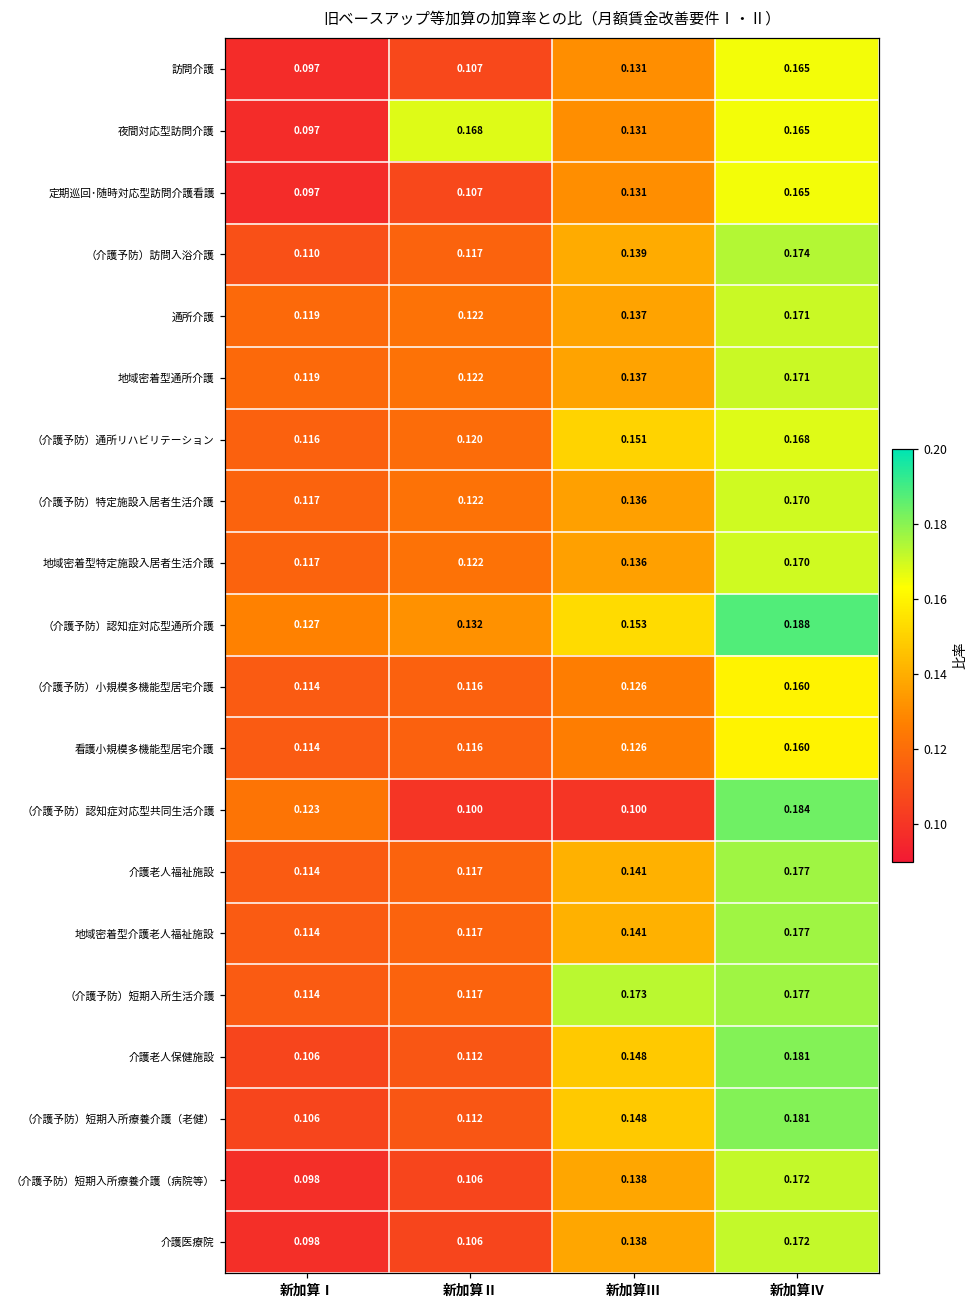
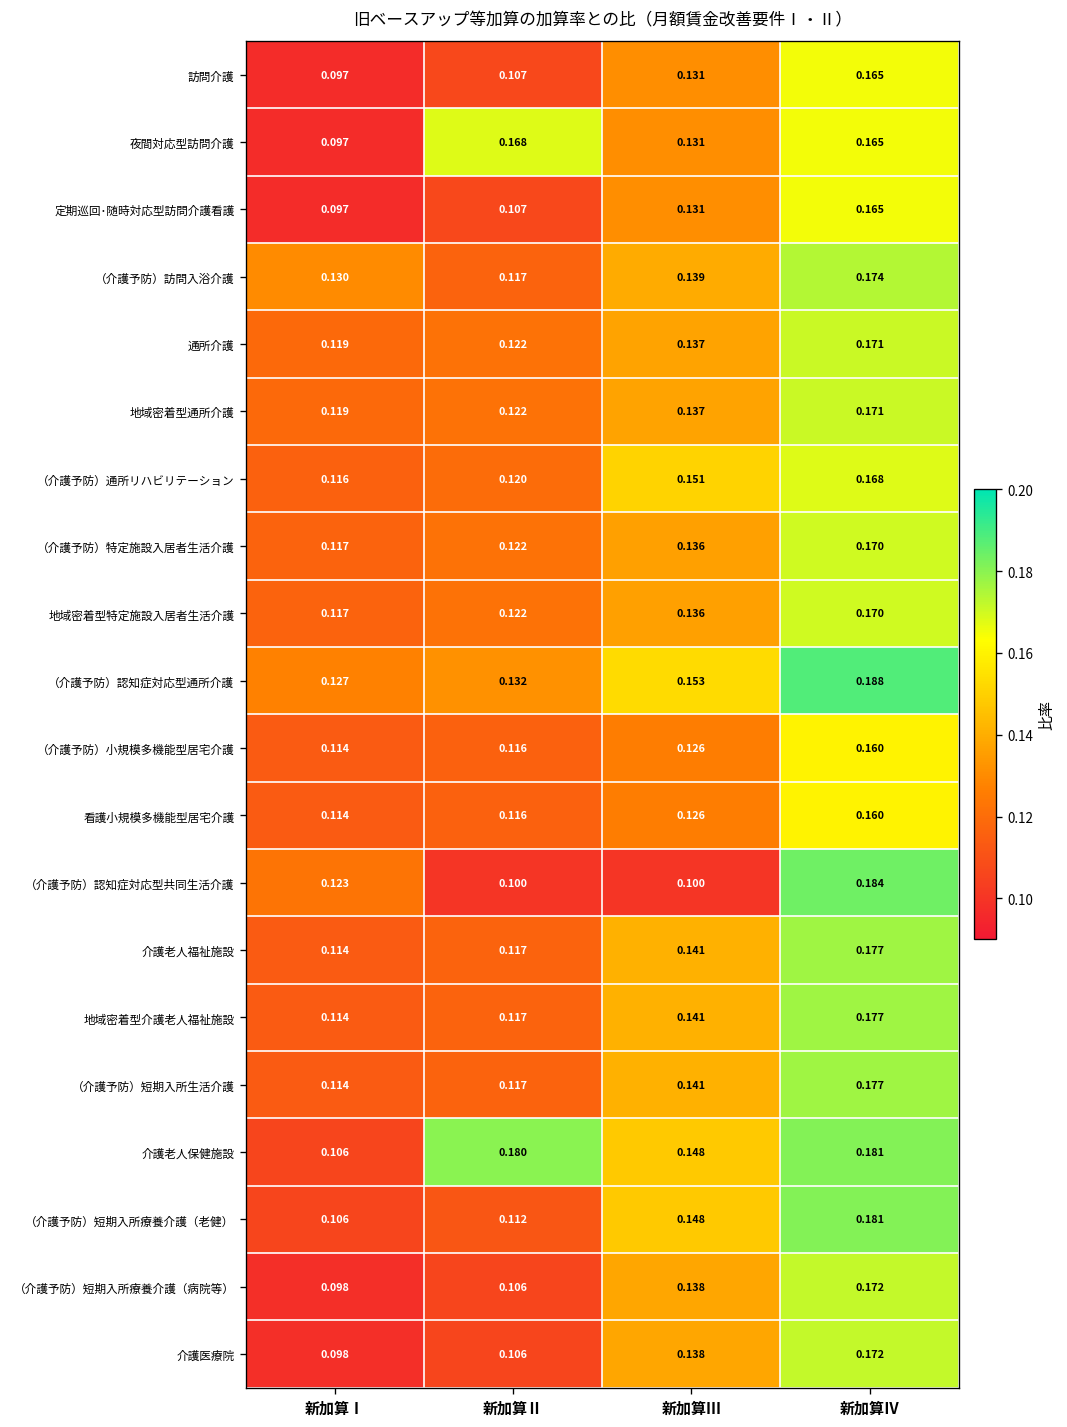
  {
    "訪問介護": {
      "新加算Ⅰ": 0.097,
      "新加算Ⅱ": 0.107,
      "新加算Ⅲ": 0.131,
      "新加算Ⅳ": 0.165
    },
    "夜間対応型訪問介護": {
      "新加算Ⅰ": 0.097,
      "新加算Ⅱ": 0.168,
      "新加算Ⅲ": 0.131,
      "新加算Ⅳ": 0.165
    },
    "定期巡回･随時対応型訪問介護看護": {
      "新加算Ⅰ": 0.097,
      "新加算Ⅱ": 0.107,
      "新加算Ⅲ": 0.131,
      "新加算Ⅳ": 0.165
    },
    "（介護予防）訪問入浴介護": {
-     "新加算Ⅰ": 0.110,
+     "新加算Ⅰ": 0.130,
      "新加算Ⅱ": 0.117,
      "新加算Ⅲ": 0.139,
      "新加算Ⅳ": 0.174
    },
    "通所介護": {
      "新加算Ⅰ": 0.119,
      "新加算Ⅱ": 0.122,
      "新加算Ⅲ": 0.137,
      "新加算Ⅳ": 0.171
    },
    "地域密着型通所介護": {
      "新加算Ⅰ": 0.119,
      "新加算Ⅱ": 0.122,
      "新加算Ⅲ": 0.137,
      "新加算Ⅳ": 0.171
    },
    "（介護予防）通所リハビリテーション": {
      "新加算Ⅰ": 0.116,
      "新加算Ⅱ": 0.120,
      "新加算Ⅲ": 0.151,
      "新加算Ⅳ": 0.168
    },
    "（介護予防）特定施設入居者生活介護": {
      "新加算Ⅰ": 0.117,
      "新加算Ⅱ": 0.122,
      "新加算Ⅲ": 0.136,
      "新加算Ⅳ": 0.170
    },
    "地域密着型特定施設入居者生活介護": {
      "新加算Ⅰ": 0.117,
      "新加算Ⅱ": 0.122,
      "新加算Ⅲ": 0.136,
      "新加算Ⅳ": 0.170
    },
    "（介護予防）認知症対応型通所介護": {
      "新加算Ⅰ": 0.127,
      "新加算Ⅱ": 0.132,
      "新加算Ⅲ": 0.153,
      "新加算Ⅳ": 0.188
    },
    "（介護予防）小規模多機能型居宅介護": {
      "新加算Ⅰ": 0.114,
      "新加算Ⅱ": 0.116,
      "新加算Ⅲ": 0.126,
      "新加算Ⅳ": 0.160
    },
    "看護小規模多機能型居宅介護": {
      "新加算Ⅰ": 0.114,
      "新加算Ⅱ": 0.116,
      "新加算Ⅲ": 0.126,
      "新加算Ⅳ": 0.160
    },
    "（介護予防）認知症対応型共同生活介護": {
      "新加算Ⅰ": 0.123,
      "新加算Ⅱ": 0.100,
      "新加算Ⅲ": 0.100,
      "新加算Ⅳ": 0.184
    },
    "介護老人福祉施設": {
      "新加算Ⅰ": 0.114,
      "新加算Ⅱ": 0.117,
      "新加算Ⅲ": 0.141,
      "新加算Ⅳ": 0.177
    },
    "地域密着型介護老人福祉施設": {
      "新加算Ⅰ": 0.114,
      "新加算Ⅱ": 0.117,
      "新加算Ⅲ": 0.141,
      "新加算Ⅳ": 0.177
    },
    "（介護予防）短期入所生活介護": {
      "新加算Ⅰ": 0.114,
      "新加算Ⅱ": 0.117,
-     "新加算Ⅲ": 0.173,
+     "新加算Ⅲ": 0.141,
      "新加算Ⅳ": 0.177
    },
    "介護老人保健施設": {
      "新加算Ⅰ": 0.106,
-     "新加算Ⅱ": 0.112,
+     "新加算Ⅱ": 0.180,
      "新加算Ⅲ": 0.148,
      "新加算Ⅳ": 0.181
    },
    "（介護予防）短期入所療養介護（老健）": {
      "新加算Ⅰ": 0.106,
      "新加算Ⅱ": 0.112,
      "新加算Ⅲ": 0.148,
      "新加算Ⅳ": 0.181
    },
    "（介護予防）短期入所療養介護（病院等）": {
      "新加算Ⅰ": 0.098,
      "新加算Ⅱ": 0.106,
      "新加算Ⅲ": 0.138,
      "新加算Ⅳ": 0.172
    },
    "介護医療院": {
      "新加算Ⅰ": 0.098,
      "新加算Ⅱ": 0.106,
      "新加算Ⅲ": 0.138,
      "新加算Ⅳ": 0.172
    }
  }
